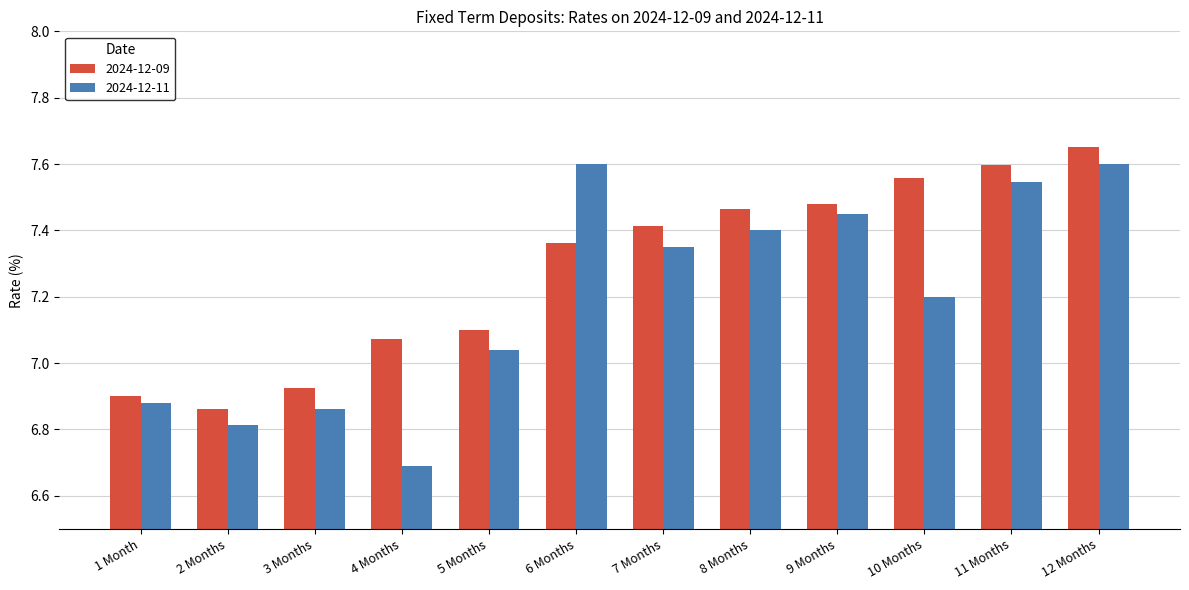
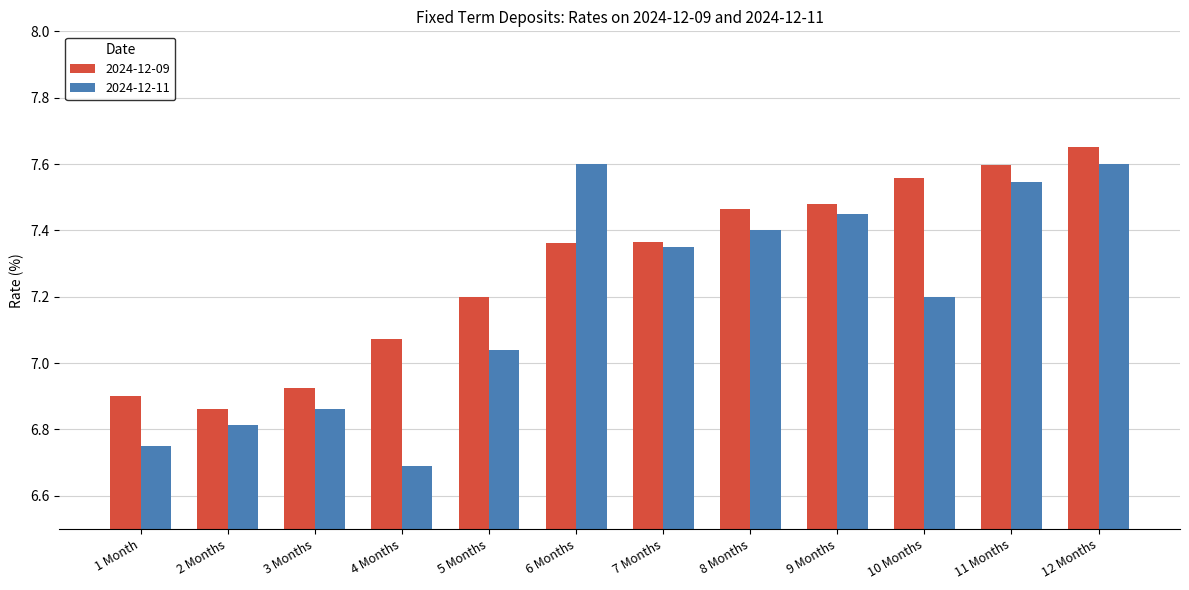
  {
    "2024-12-09": {
      "1 Month": 6.90,
      "2 Months": 6.86,
      "3 Months": 6.93,
      "4 Months": 7.07,
-     "5 Months": 7.1,
+     "5 Months": 7.2,
      "6 Months": 7.36,
-     "7 Months": 7.41,
+     "7 Months": 7.37,
      "8 Months": 7.46,
      "9 Months": 7.48,
      "10 Months": 7.56,
      "11 Months": 7.60,
      "12 Months": 7.65
    },
    "2024-12-11": {
-     "1 Month": 6.88,
+     "1 Month": 6.75,
      "2 Months": 6.81,
      "3 Months": 6.86,
      "4 Months": 6.69,
      "5 Months": 7.04,
      "6 Months": 7.60,
      "7 Months": 7.35,
      "8 Months": 7.40,
      "9 Months": 7.45,
      "10 Months": 7.20,
      "11 Months": 7.55,
      "12 Months": 7.60
    }
  }
